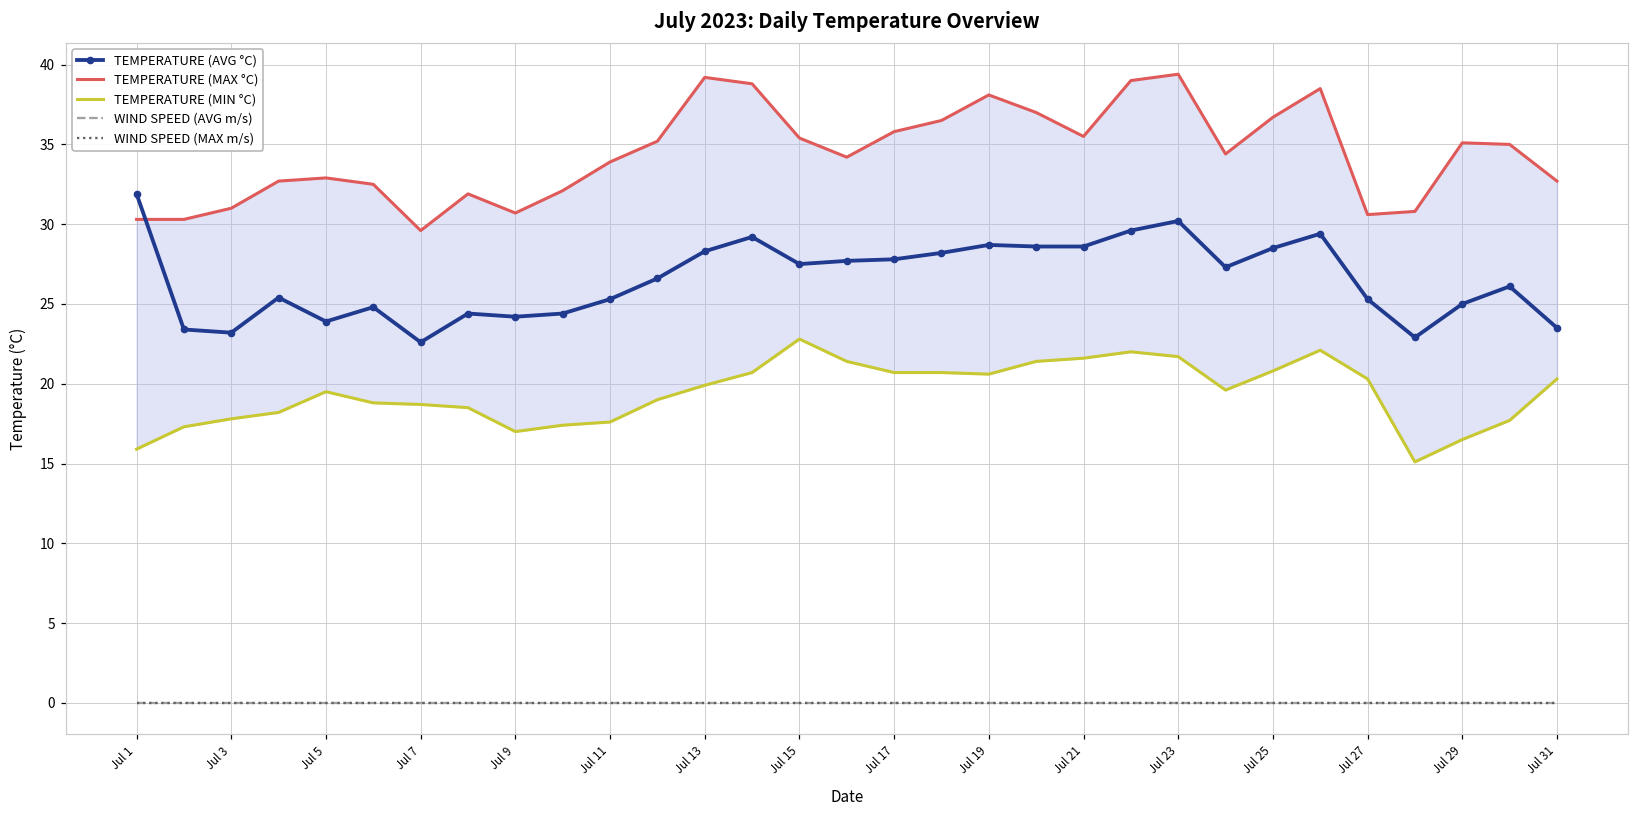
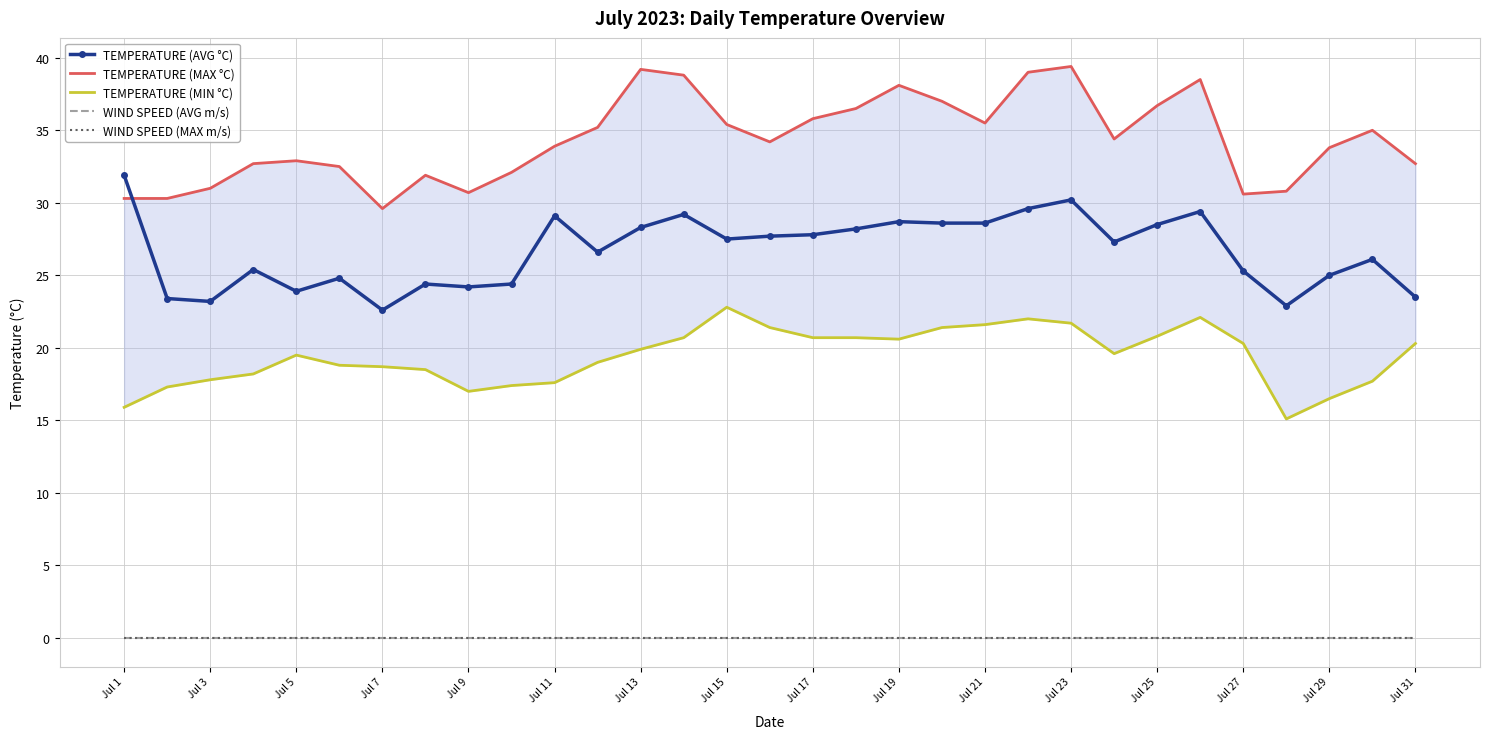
  {
    "TEMPERATURE (AVG °C)": {
      "Jul 1": 31.9,
      "Jul 3": 23.2,
      "Jul 5": 23.9,
      "Jul 7": 22.6,
      "Jul 9": 24.2,
-     "Jul 11": 25.3,
+     "Jul 11": 29.1,
      "Jul 13": 28.3,
      "Jul 15": 27.5,
      "Jul 17": 27.8,
      "Jul 19": 28.7,
      "Jul 21": 28.6,
      "Jul 23": 30.2,
      "Jul 25": 28.5,
      "Jul 27": 25.3,
      "Jul 29": 25.0,
      "Jul 31": 23.5
    },
    "TEMPERATURE (MAX °C)": {
      "Jul 1": 30.3,
      "Jul 3": 31.0,
      "Jul 5": 32.9,
      "Jul 7": 29.6,
      "Jul 9": 30.7,
      "Jul 11": 33.9,
      "Jul 13": 39.2,
      "Jul 15": 35.4,
      "Jul 17": 35.8,
      "Jul 19": 38.1,
      "Jul 21": 35.5,
      "Jul 23": 39.4,
      "Jul 25": 36.7,
      "Jul 27": 30.6,
-     "Jul 29": 35.1,
+     "Jul 29": 33.8,
      "Jul 31": 32.7
    },
    "TEMPERATURE (MIN °C)": {
      "Jul 1": 15.9,
      "Jul 3": 17.8,
      "Jul 5": 19.5,
      "Jul 7": 18.7,
      "Jul 9": 17.0,
      "Jul 11": 17.6,
      "Jul 13": 19.9,
      "Jul 15": 22.8,
      "Jul 17": 20.7,
      "Jul 19": 20.6,
      "Jul 21": 21.6,
      "Jul 23": 21.7,
      "Jul 25": 20.8,
      "Jul 27": 20.3,
      "Jul 29": 16.5,
      "Jul 31": 20.3
    },
    "WIND SPEED (MAX m/s)": {
      "Jul 1": 0.0,
      "Jul 3": 0.0,
      "Jul 5": 0.0,
      "Jul 7": 0.0,
      "Jul 9": 0.0,
      "Jul 11": 0.0,
      "Jul 13": 0.0,
      "Jul 15": 0.0,
      "Jul 17": 0.0,
      "Jul 19": 0.0,
      "Jul 21": 0.0,
      "Jul 23": 0.0,
      "Jul 25": 0.0,
      "Jul 27": 0.0,
      "Jul 29": 0.0,
      "Jul 31": 0.0
    }
  }
